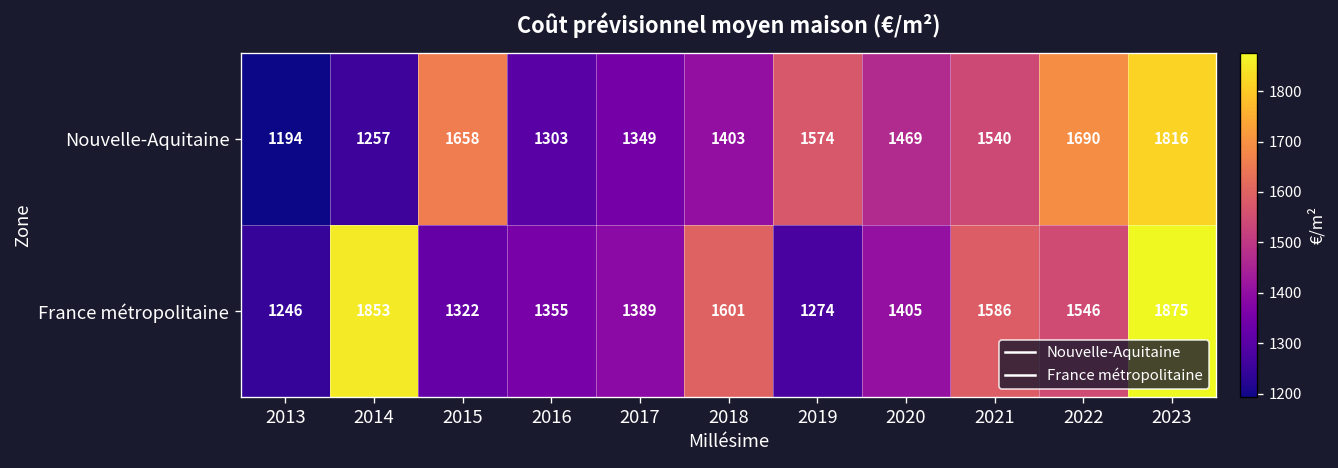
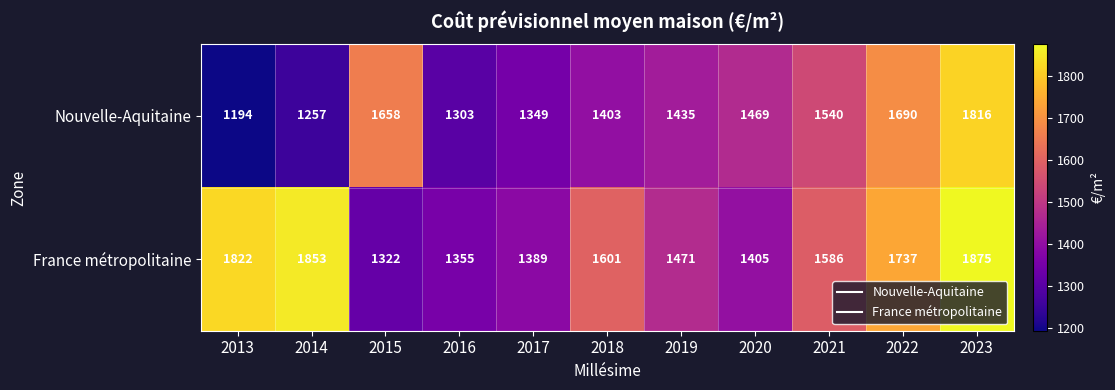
  {
    "Nouvelle-Aquitaine": {
      "2013": 1194,
      "2014": 1257,
      "2015": 1658,
      "2016": 1303,
      "2017": 1349,
      "2018": 1403,
-     "2019": 1574,
+     "2019": 1435,
      "2020": 1469,
      "2021": 1540,
      "2022": 1690,
      "2023": 1816
    },
    "France métropolitaine": {
-     "2013": 1246,
+     "2013": 1822,
      "2014": 1853,
      "2015": 1322,
      "2016": 1355,
      "2017": 1389,
      "2018": 1601,
-     "2019": 1274,
+     "2019": 1471,
      "2020": 1405,
      "2021": 1586,
-     "2022": 1546,
+     "2022": 1737,
      "2023": 1875
    }
  }
